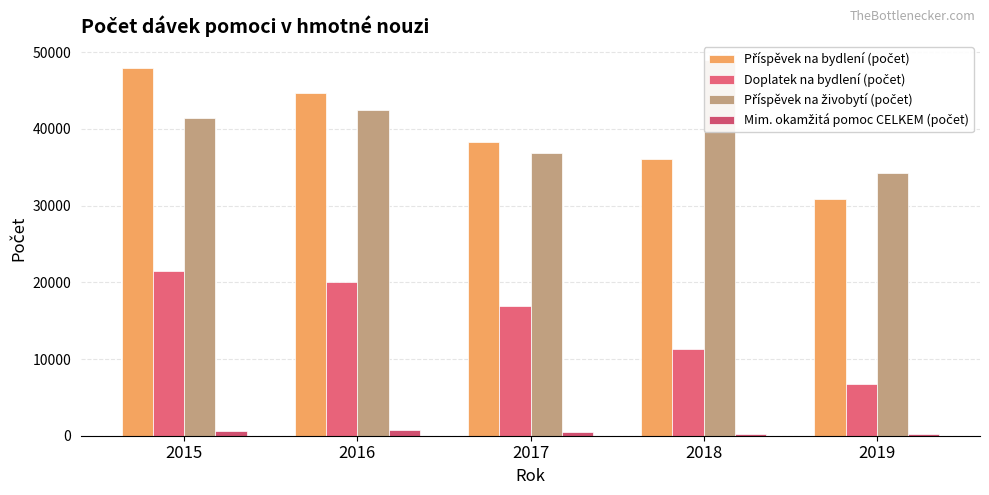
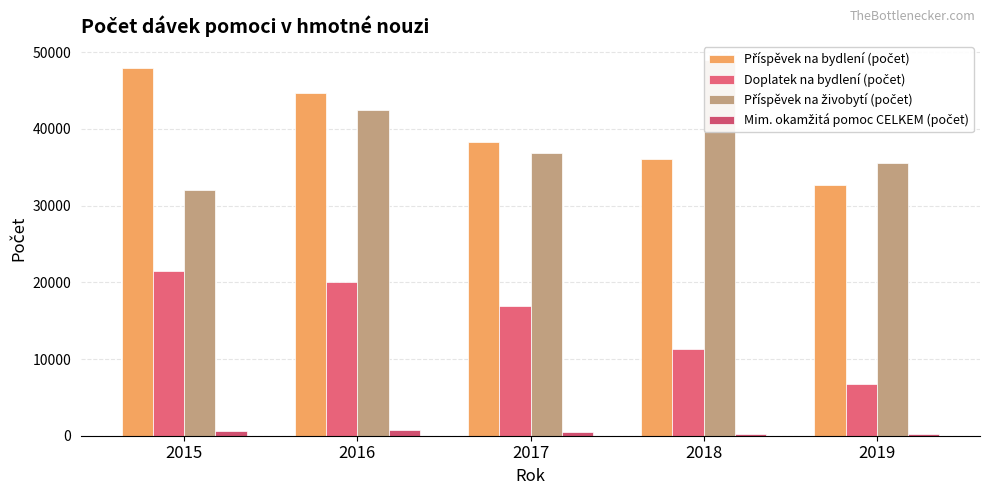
  {
    "Příspěvek na bydlení (počet)": {
      "2015": 48000,
      "2016": 45000,
      "2017": 38000,
      "2018": 36000,
-     "2019": 31000
+     "2019": 33000
    },
    "Příspěvek na živobytí (počet)": {
-     "2015": 41000,
+     "2015": 32000,
      "2016": 42000,
      "2017": 37000,
-     "2019": 34000
+     "2019": 36000
    }
  }
